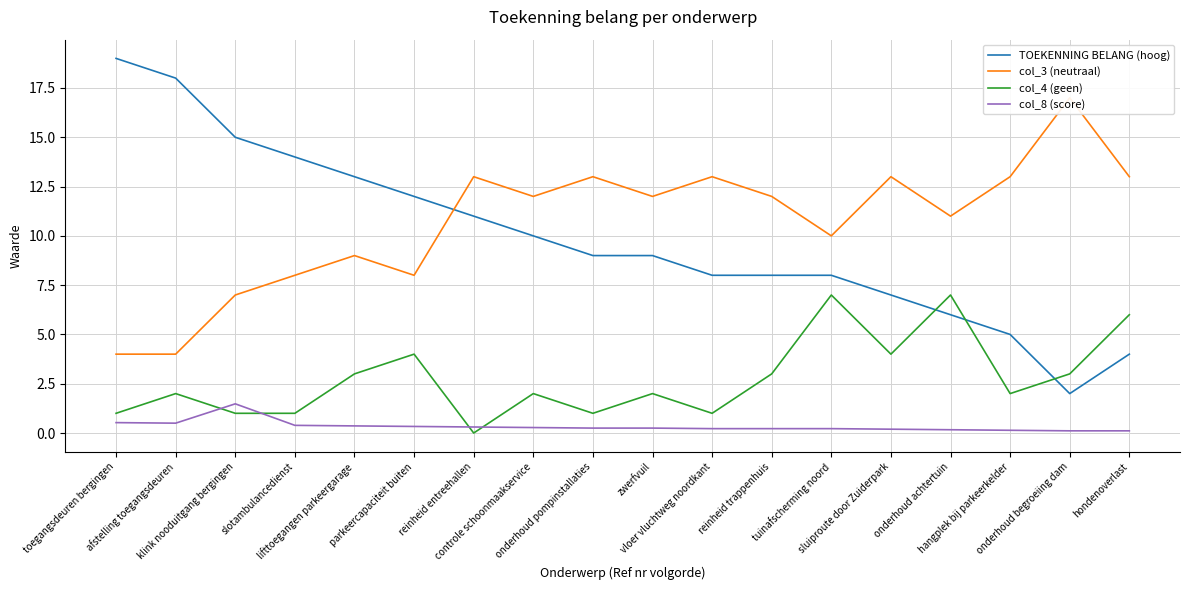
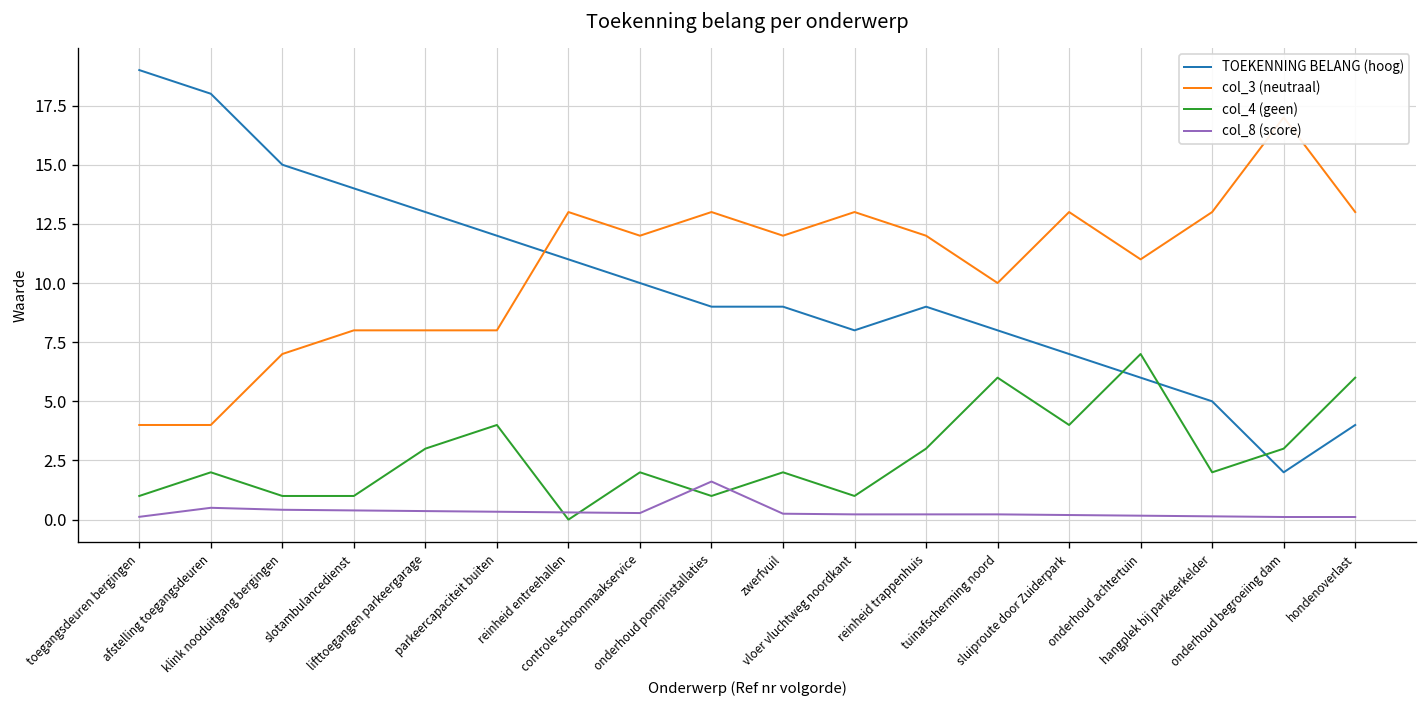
  {
    "TOEKENNING BELANG (hoog)": {
      "toegangsdeuren bergingen": 19,
      "afstelling toegangsdeuren": 18,
      "klink nooduitgang bergingen": 15,
      "slotambulancedienst": 14,
      "lifttoegangen parkeergarage": 13,
      "parkeercapaciteit buiten": 12,
      "reinheid entreehallen": 11,
      "controle schoonmaakservice": 10,
      "onderhoud pompinstallaties": 9,
      "zwerfvuil": 9,
      "vloer vluchtweg noordkant": 8,
-     "reinheid trappenhuis": 8,
+     "reinheid trappenhuis": 9,
      "tuinafscherming noord": 8,
      "sluiproute door Zuiderpark": 7,
      "onderhoud achtertuin": 6,
      "hangplek bij parkeerkelder": 5,
      "onderhoud begroeiing dam": 2,
      "hondenoverlast": 4
    },
    "col_3 (neutraal)": {
      "toegangsdeuren bergingen": 4,
      "afstelling toegangsdeuren": 4,
      "klink nooduitgang bergingen": 7,
      "slotambulancedienst": 8,
-     "lifttoegangen parkeergarage": 9,
+     "lifttoegangen parkeergarage": 8,
      "parkeercapaciteit buiten": 8,
      "reinheid entreehallen": 13,
      "controle schoonmaakservice": 12,
      "onderhoud pompinstallaties": 13,
      "zwerfvuil": 12,
      "vloer vluchtweg noordkant": 13,
      "reinheid trappenhuis": 12,
      "tuinafscherming noord": 10,
      "sluiproute door Zuiderpark": 13,
      "onderhoud achtertuin": 11,
      "hangplek bij parkeerkelder": 13,
      "hondenoverlast": 13
    },
    "col_4 (geen)": {
      "toegangsdeuren bergingen": 1,
      "afstelling toegangsdeuren": 2,
      "klink nooduitgang bergingen": 1,
      "slotambulancedienst": 1,
      "lifttoegangen parkeergarage": 3,
      "parkeercapaciteit buiten": 4,
      "reinheid entreehallen": 0,
      "controle schoonmaakservice": 2,
      "onderhoud pompinstallaties": 1,
      "zwerfvuil": 2,
      "vloer vluchtweg noordkant": 1,
      "reinheid trappenhuis": 3,
-     "tuinafscherming noord": 7,
+     "tuinafscherming noord": 6,
      "sluiproute door Zuiderpark": 4,
      "onderhoud achtertuin": 7,
      "hangplek bij parkeerkelder": 2,
      "onderhoud begroeiing dam": 3,
      "hondenoverlast": 6
    },
    "col_8 (score)": {
-     "toegangsdeuren bergingen": 0.5,
+     "toegangsdeuren bergingen": 0.1,
      "afstelling toegangsdeuren": 0.5,
-     "klink nooduitgang bergingen": 1.5,
+     "klink nooduitgang bergingen": 0.4,
      "slotambulancedienst": 0.4,
      "lifttoegangen parkeergarage": 0.4,
      "parkeercapaciteit buiten": 0.3,
      "reinheid entreehallen": 0.3,
      "controle schoonmaakservice": 0.3,
-     "onderhoud pompinstallaties": 0.3,
+     "onderhoud pompinstallaties": 1.6,
      "zwerfvuil": 0.3,
      "vloer vluchtweg noordkant": 0.2,
      "reinheid trappenhuis": 0.2,
      "tuinafscherming noord": 0.2,
      "sluiproute door Zuiderpark": 0.2,
      "onderhoud achtertuin": 0.2,
      "hangplek bij parkeerkelder": 0.1,
      "onderhoud begroeiing dam": 0.1,
      "hondenoverlast": 0.1
    }
  }
